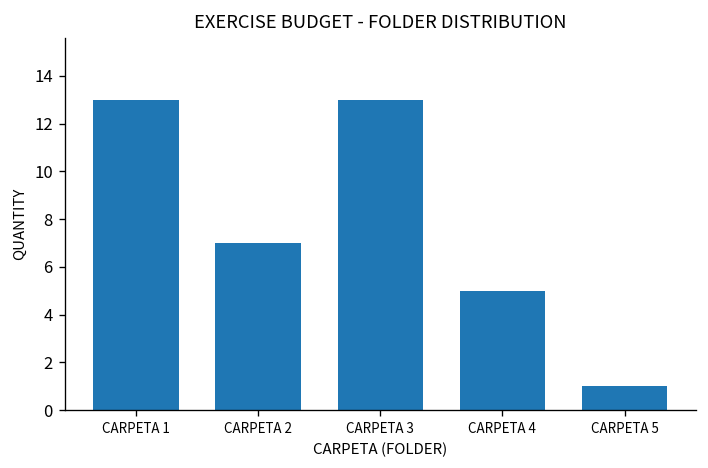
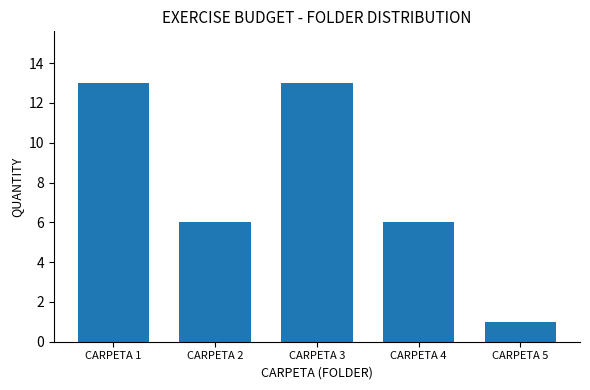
  {
    "CARPETA 1": 13,
-   "CARPETA 2": 7,
+   "CARPETA 2": 6,
    "CARPETA 3": 13,
-   "CARPETA 4": 5,
+   "CARPETA 4": 6,
    "CARPETA 5": 1
  }
